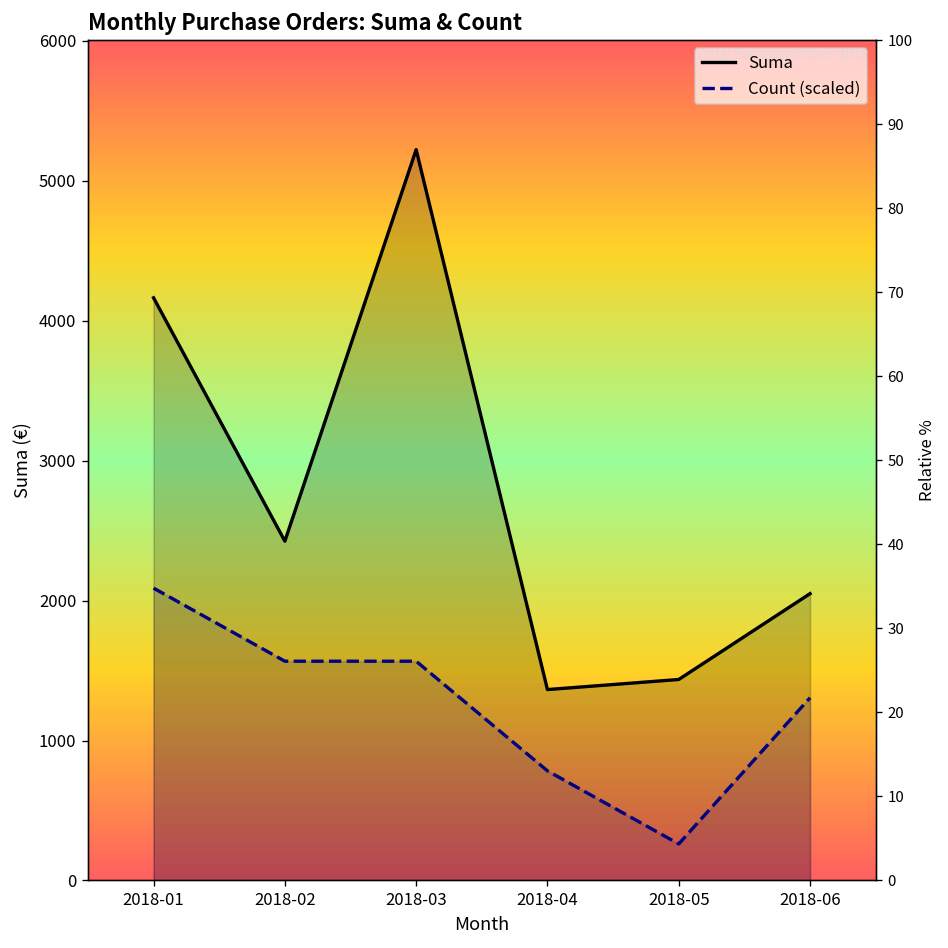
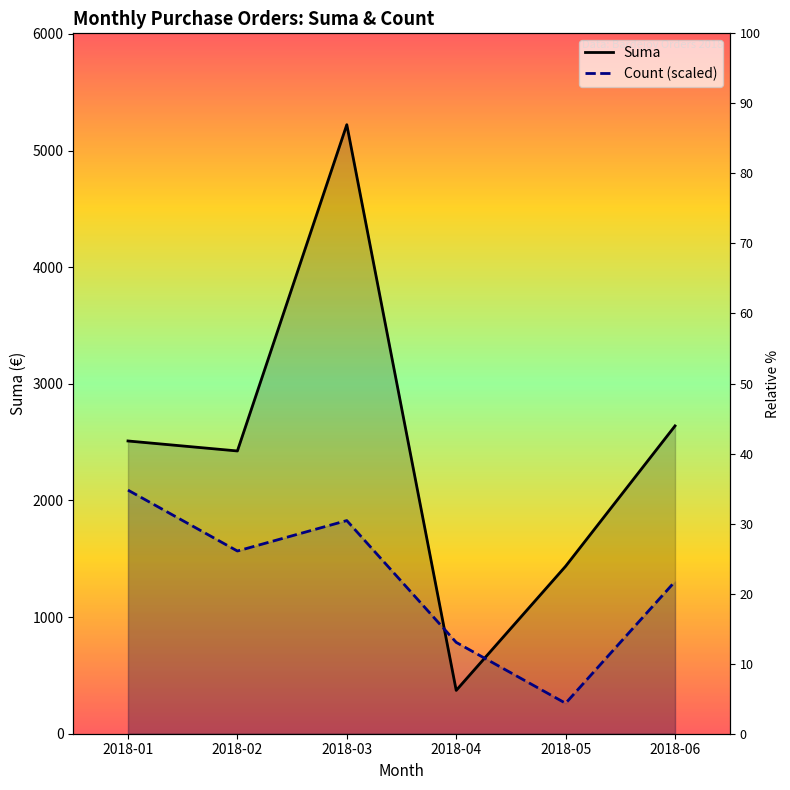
  {
    "Suma": {
-     "2018-01": 4160,
+     "2018-01": 2510,
      "2018-02": 2420,
      "2018-03": 5220,
-     "2018-04": 1360,
+     "2018-04": 370,
      "2018-05": 1440,
-     "2018-06": 2050
+     "2018-06": 2640
    },
    "Count (scaled)": {
      "2018-01": 2090,
      "2018-02": 1570,
-     "2018-03": 1570,
+     "2018-03": 1830,
      "2018-04": 780,
      "2018-05": 260,
      "2018-06": 1310
    }
  }
